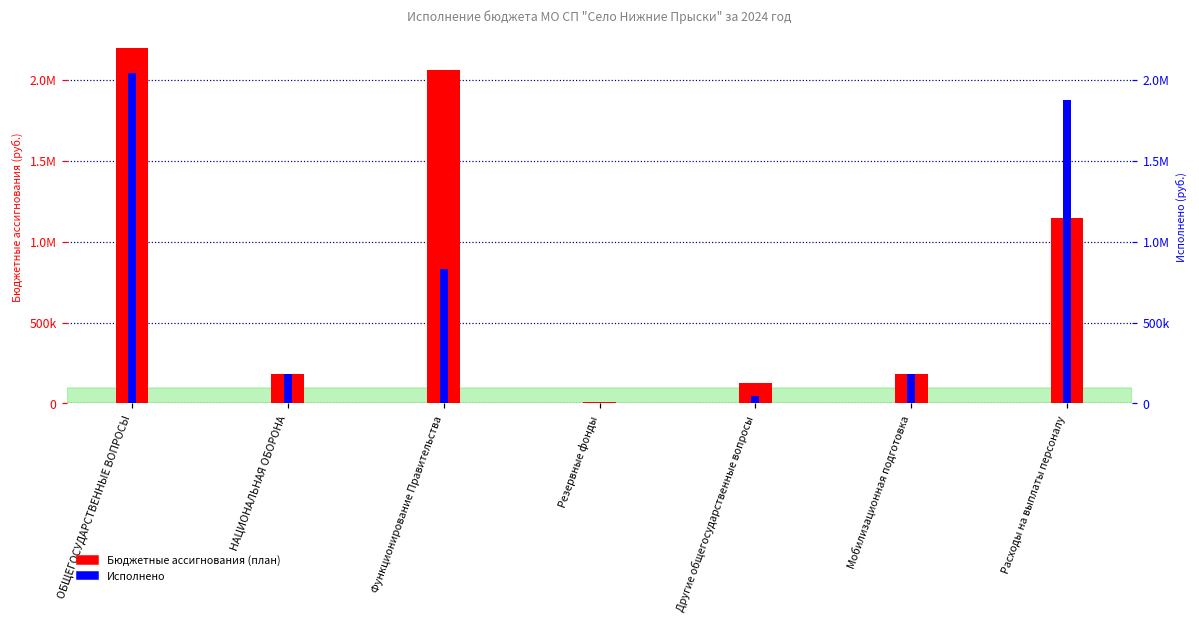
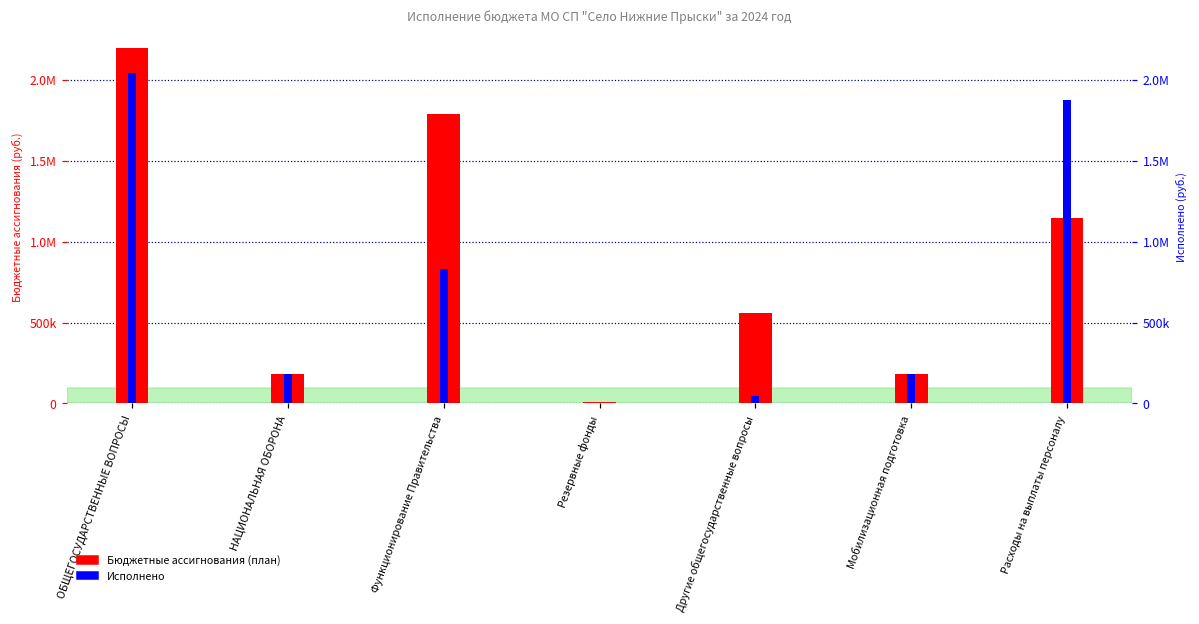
  {
    "Бюджетные ассигнования (план)": {
      "ОБЩЕГОСУДАРСТВЕННЫЕ ВОПРОСЫ": 2200000,
      "НАЦИОНАЛЬНАЯ ОБОРОНА": 180000,
-     "Функционирование Правительства": 2060000,
-     "Другие общегосударственные вопросы": 130000,
+     "Функционирование Правительства": 1790000,
+     "Другие общегосударственные вопросы": 560000,
      "Мобилизационная подготовка": 180000
    },
    "Исполнено": {
      "НАЦИОНАЛЬНАЯ ОБОРОНА": 180000,
      "Резервные фонды": 0,
      "Мобилизационная подготовка": 180000,
      "Расходы на выплаты персоналу": 1880000
    }
  }
